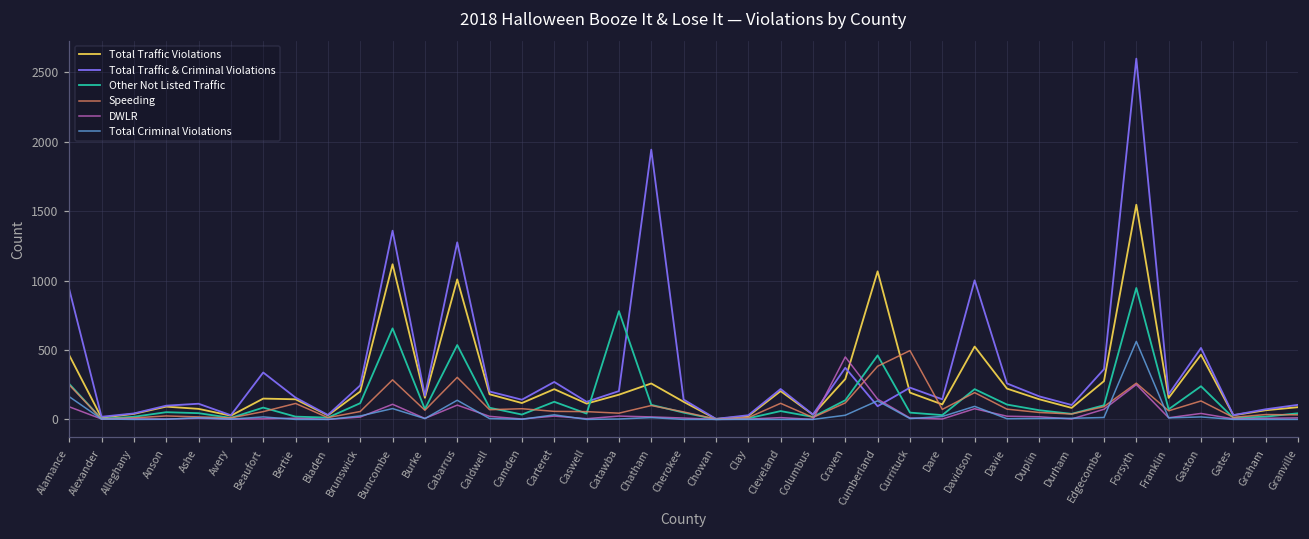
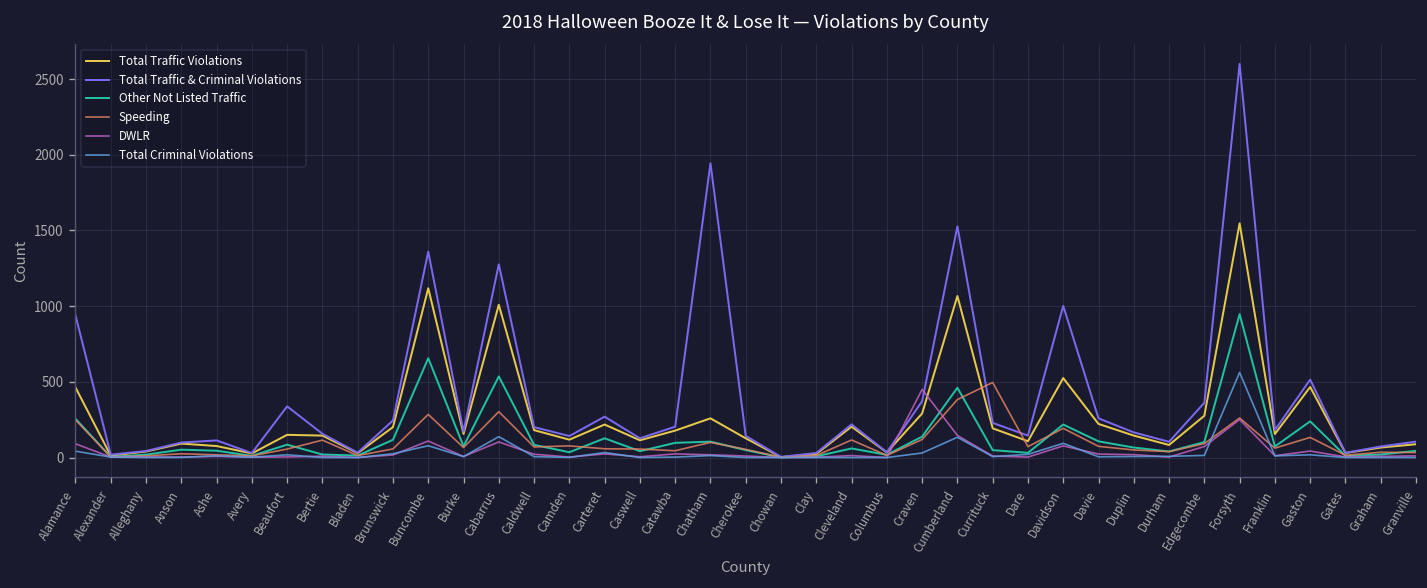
  {
    "Total Traffic Violations": {
      "Alamance": 460,
      "Ashe": 80,
      "Beaufort": 150,
      "Brunswick": 200,
      "Buncombe": 1120,
      "Cabarrus": 1010,
      "Caldwell": 180,
      "Camden": 120,
      "Carteret": 220,
      "Catawba": 180,
      "Chatham": 260,
      "Craven": 290,
      "Cumberland": 1070,
      "Currituck": 190,
      "Dare": 110,
      "Davidson": 530,
      "Davie": 220,
      "Duplin": 150,
      "Durham": 80,
      "Edgecombe": 280,
      "Forsyth": 1550,
      "Franklin": 160,
      "Gaston": 470
    },
    "Total Traffic & Criminal Violations": {
      "Alamance": 940,
      "Ashe": 110,
      "Beaufort": 340,
      "Brunswick": 250,
      "Buncombe": 1360,
      "Cabarrus": 1280,
      "Caldwell": 200,
      "Camden": 140,
      "Carteret": 270,
      "Catawba": 200,
      "Chatham": 1940,
      "Craven": 370,
-     "Cumberland": 100,
+     "Cumberland": 1530,
      "Currituck": 230,
      "Dare": 150,
      "Davidson": 1000,
      "Davie": 260,
      "Duplin": 170,
      "Durham": 100,
      "Edgecombe": 360,
      "Forsyth": 2600,
      "Franklin": 180,
      "Gaston": 520
    },
    "Other Not Listed Traffic": {
      "Anson": 50,
      "Ashe": 50,
      "Beaufort": 90,
      "Brunswick": 120,
      "Buncombe": 660,
      "Cabarrus": 540,
      "Camden": 40,
      "Carteret": 130,
-     "Catawba": 780,
+     "Catawba": 100,
      "Cleveland": 60,
      "Cumberland": 460,
      "Currituck": 50,
      "Davidson": 220,
      "Davie": 110,
      "Forsyth": 950,
      "Gaston": 240
    },
    "Speeding": {
      "Anson": 30,
      "Beaufort": 60,
      "Bertie": 120,
      "Brunswick": 60,
      "Buncombe": 290,
      "Cabarrus": 300,
      "Camden": 80,
      "Carteret": 60,
      "Catawba": 50,
      "Cleveland": 120,
      "Cumberland": 380,
      "Currituck": 500,
      "Dare": 70,
      "Davidson": 190,
      "Davie": 70,
      "Gaston": 130
    },
    "DWLR": {
      "Alamance": 90,
      "Buncombe": 110,
      "Cabarrus": 100,
      "Catawba": 20,
      "Craven": 450,
      "Gaston": 40
    },
    "Total Criminal Violations": {
-     "Alamance": 160,
+     "Alamance": 40,
      "Buncombe": 80,
      "Cabarrus": 140,
      "Catawba": 0,
      "Craven": 30,
      "Edgecombe": 10,
      "Forsyth": 560,
      "Gaston": 20
    }
  }
